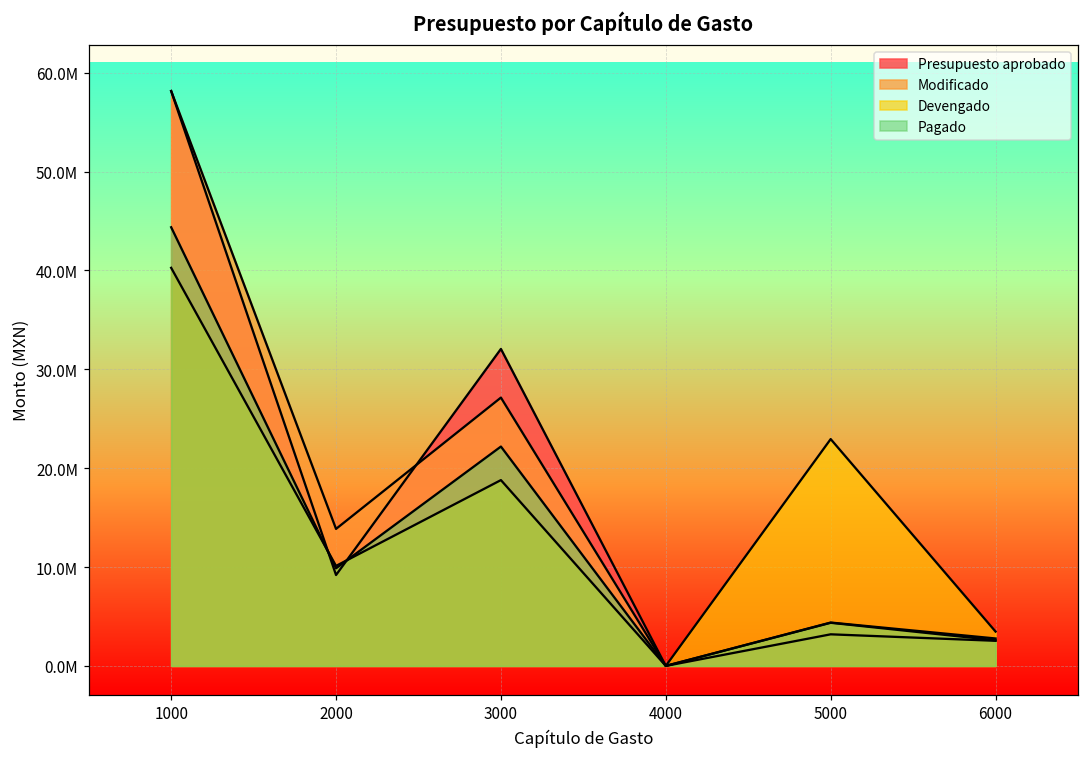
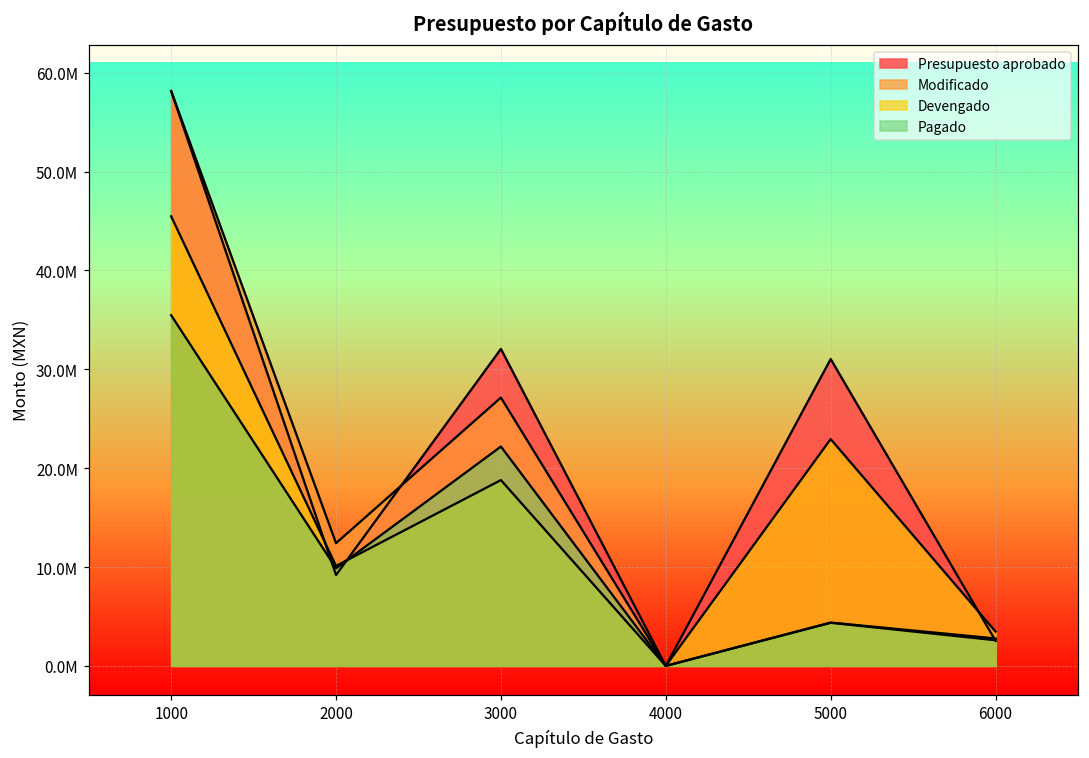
  {
    "Presupuesto aprobado": {
      "2000": 9000000,
      "3000": 32000000,
-     "5000": 3000000
+     "5000": 31000000
    },
    "Modificado": {
-     "2000": 14000000,
+     "2000": 12000000,
      "3000": 27000000
    },
    "Devengado": {
-     "1000": 40000000,
+     "1000": 45000000,
      "3000": 19000000,
      "5000": 23000000,
      "6000": 3000000
    },
    "Pagado": {
-     "1000": 44000000,
+     "1000": 35000000,
      "3000": 22000000
    }
  }
